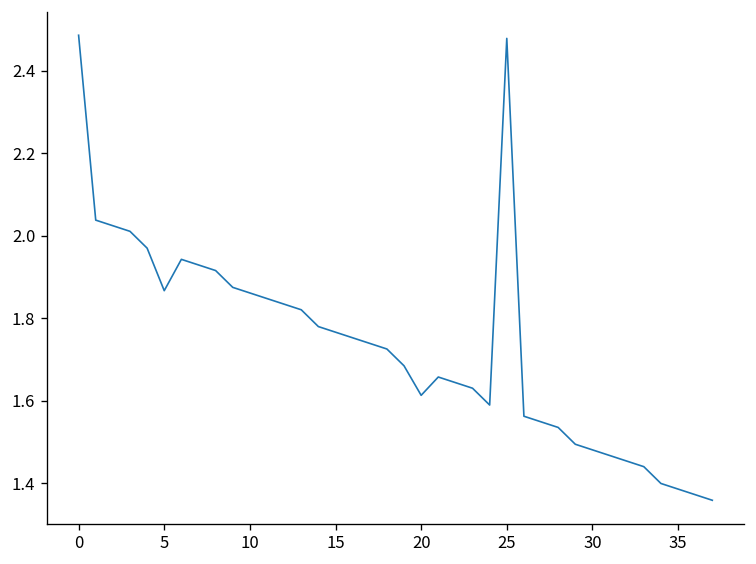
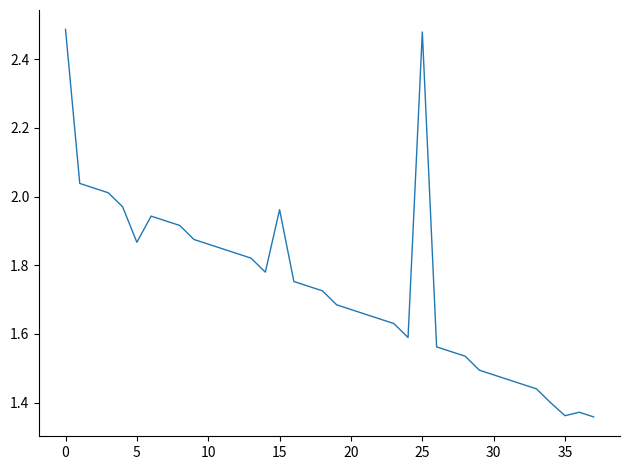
  {
    "0": 2.49,
    "5": 1.87,
    "10": 1.86,
-   "15": 1.77,
-   "20": 1.61,
+   "15": 1.96,
+   "20": 1.67,
    "25": 2.48,
    "30": 1.48,
-   "35": 1.39
+   "35": 1.36
  }
